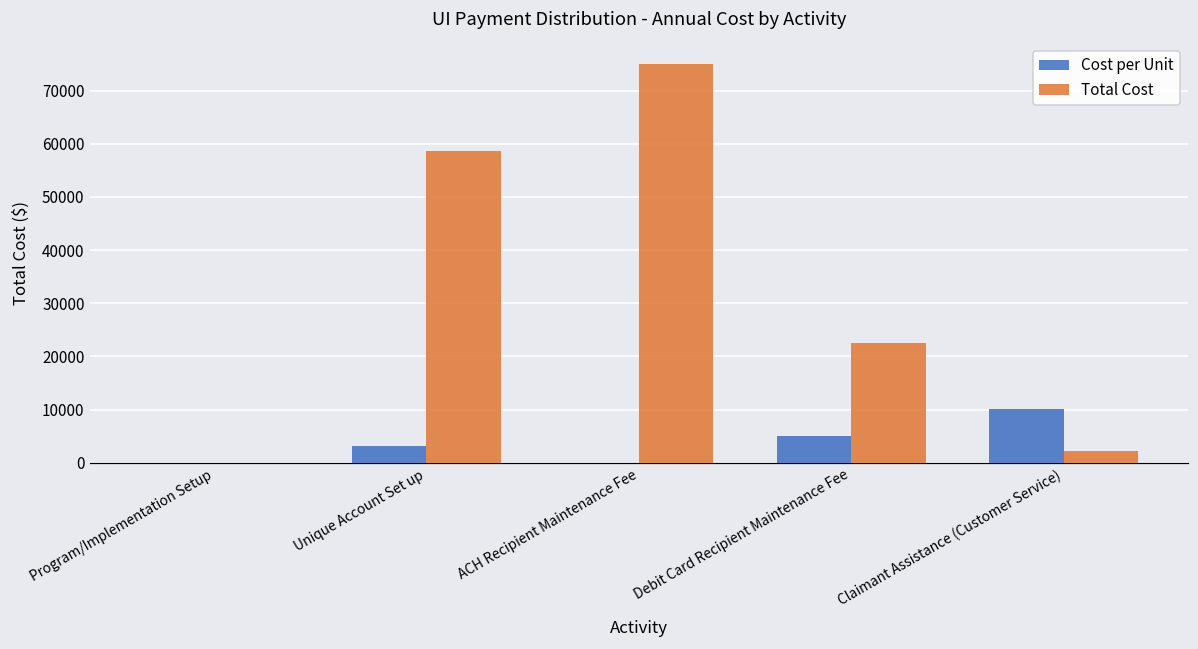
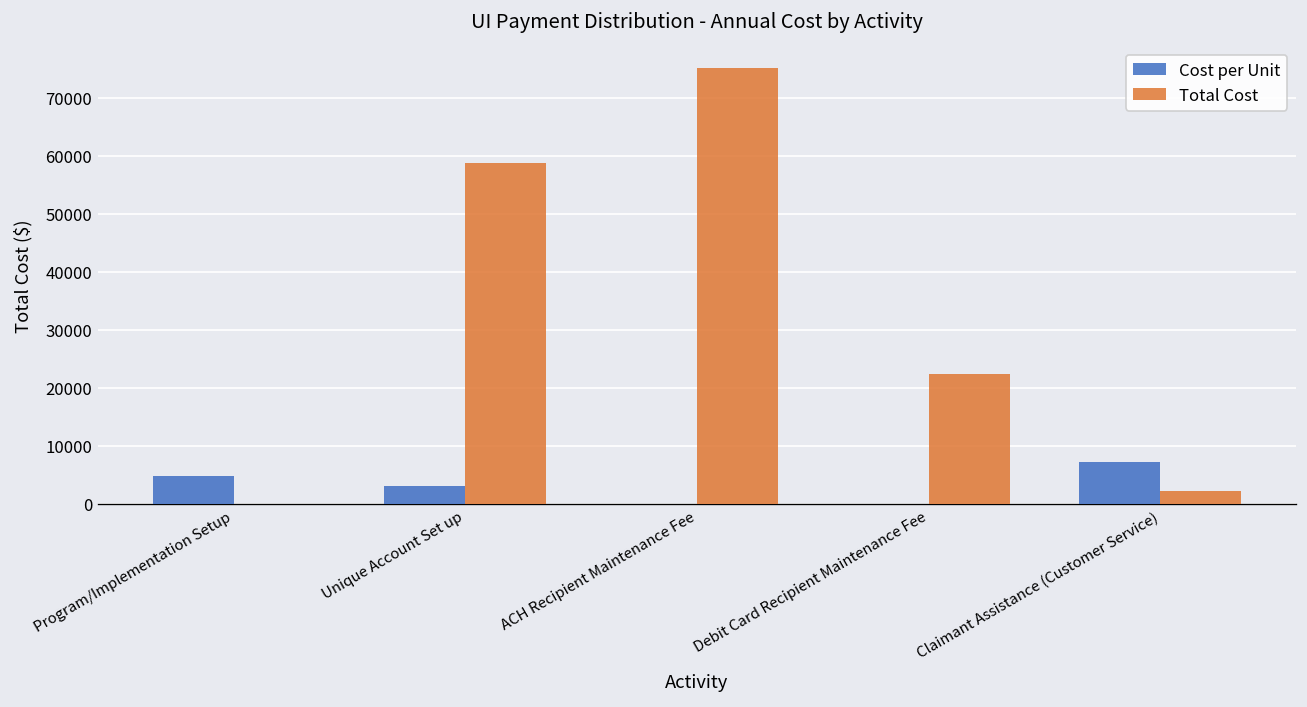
  {
    "Cost per Unit": {
-     "Program/Implementation Setup": 0,
+     "Program/Implementation Setup": 5000,
      "Unique Account Set up": 3000,
-     "Debit Card Recipient Maintenance Fee": 5000,
-     "Claimant Assistance (Customer Service)": 10000
+     "Debit Card Recipient Maintenance Fee": 0,
+     "Claimant Assistance (Customer Service)": 7000
    },
    "Total Cost": {
      "Program/Implementation Setup": 0,
      "Unique Account Set up": 59000,
      "ACH Recipient Maintenance Fee": 75000,
      "Debit Card Recipient Maintenance Fee": 22000,
      "Claimant Assistance (Customer Service)": 2000
    }
  }
